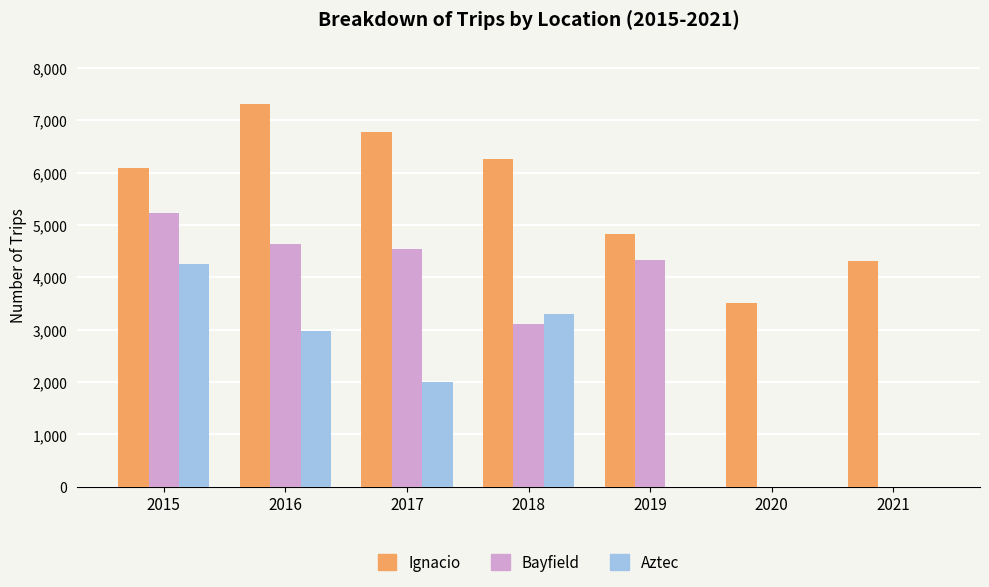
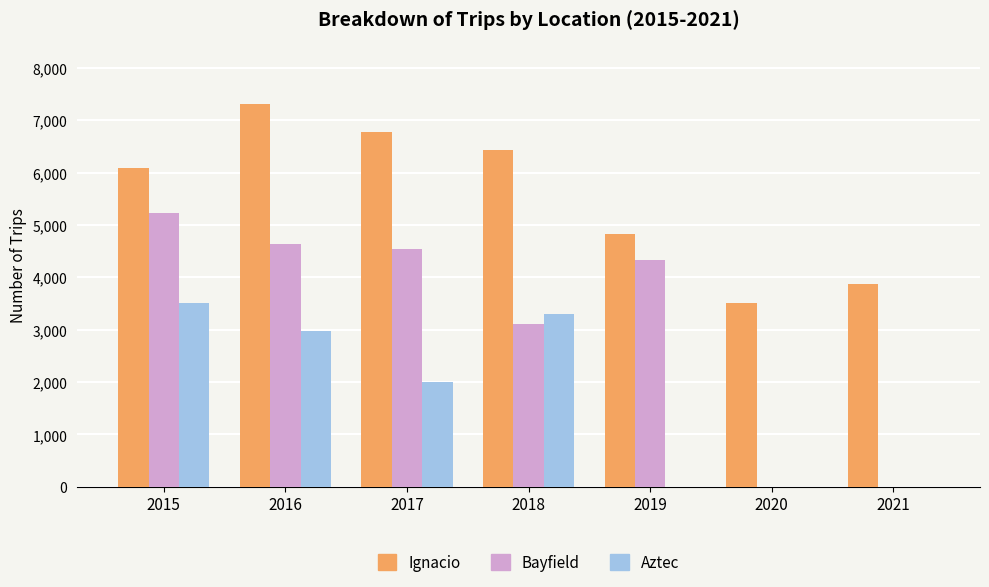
  {
    "Ignacio": {
      "2015": "6,100",
      "2016": "7,300",
      "2017": "6,800",
-     "2018": "6,300",
+     "2018": "6,400",
      "2019": "4,800",
      "2020": "3,500",
-     "2021": "4,300"
+     "2021": "3,900"
    },
    "Bayfield": {
      "2015": "5,200",
      "2016": "4,600",
      "2017": "4,500",
      "2018": "3,100",
      "2019": "4,300",
      "2020": "0",
      "2021": "0"
    },
    "Aztec": {
-     "2015": "4,300",
+     "2015": "3,500",
      "2016": "3,000",
      "2017": "2,000",
      "2018": "3,300",
      "2019": "0",
      "2020": "0",
      "2021": "0"
    }
  }
